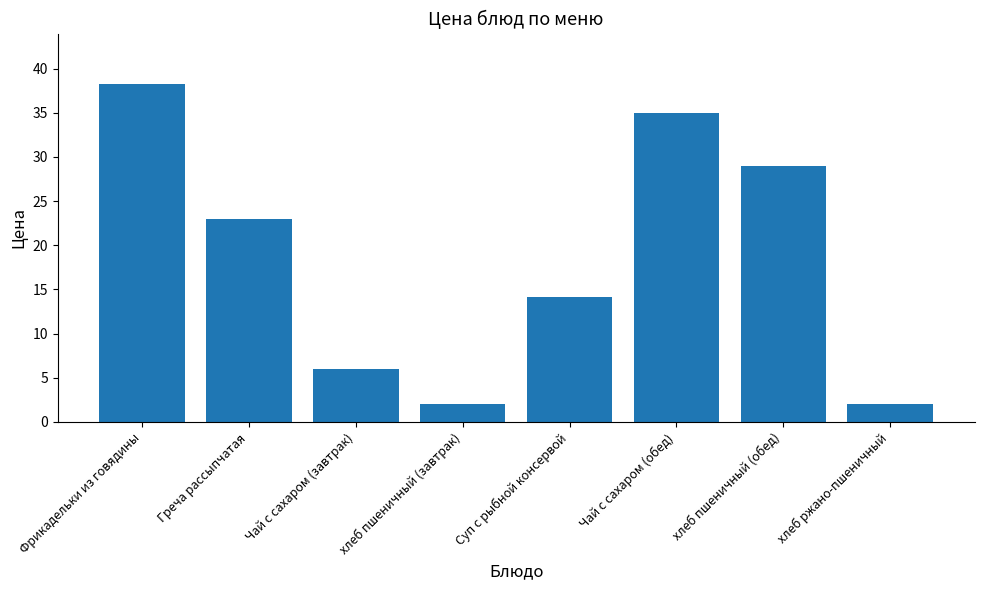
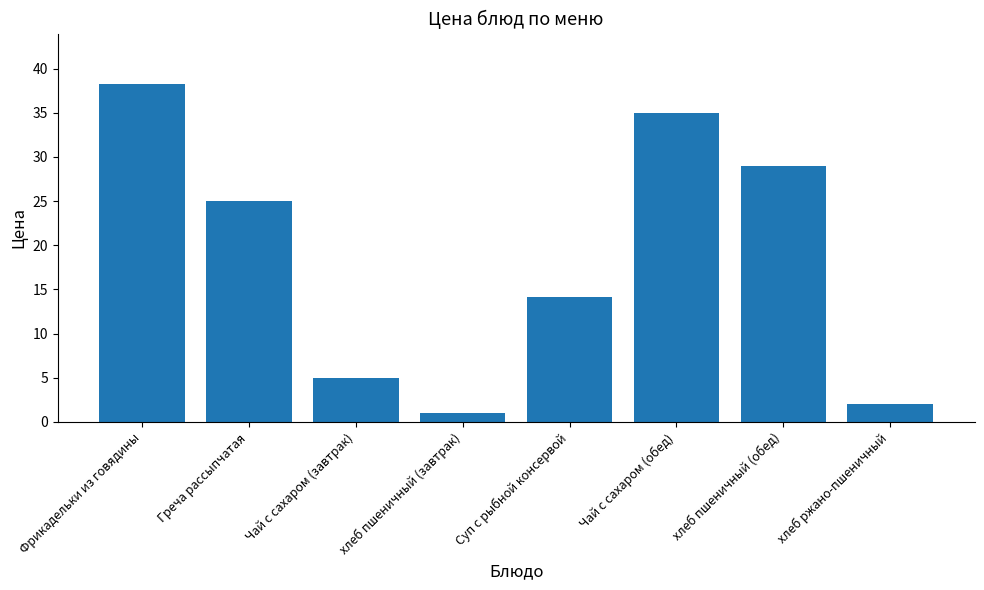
  {
    "Фрикадельки из говядины": 38,
-   "Греча рассыпчатая": 23,
-   "Чай с сахаром (завтрак)": 6,
-   "хлеб пшеничный (завтрак)": 2,
+   "Греча рассыпчатая": 25,
+   "Чай с сахаром (завтрак)": 5,
+   "хлеб пшеничный (завтрак)": 1,
    "Суп с рыбной консервой": 14,
    "Чай с сахаром (обед)": 35,
    "хлеб пшеничный (обед)": 29,
    "хлеб ржано-пшеничный": 2
  }
